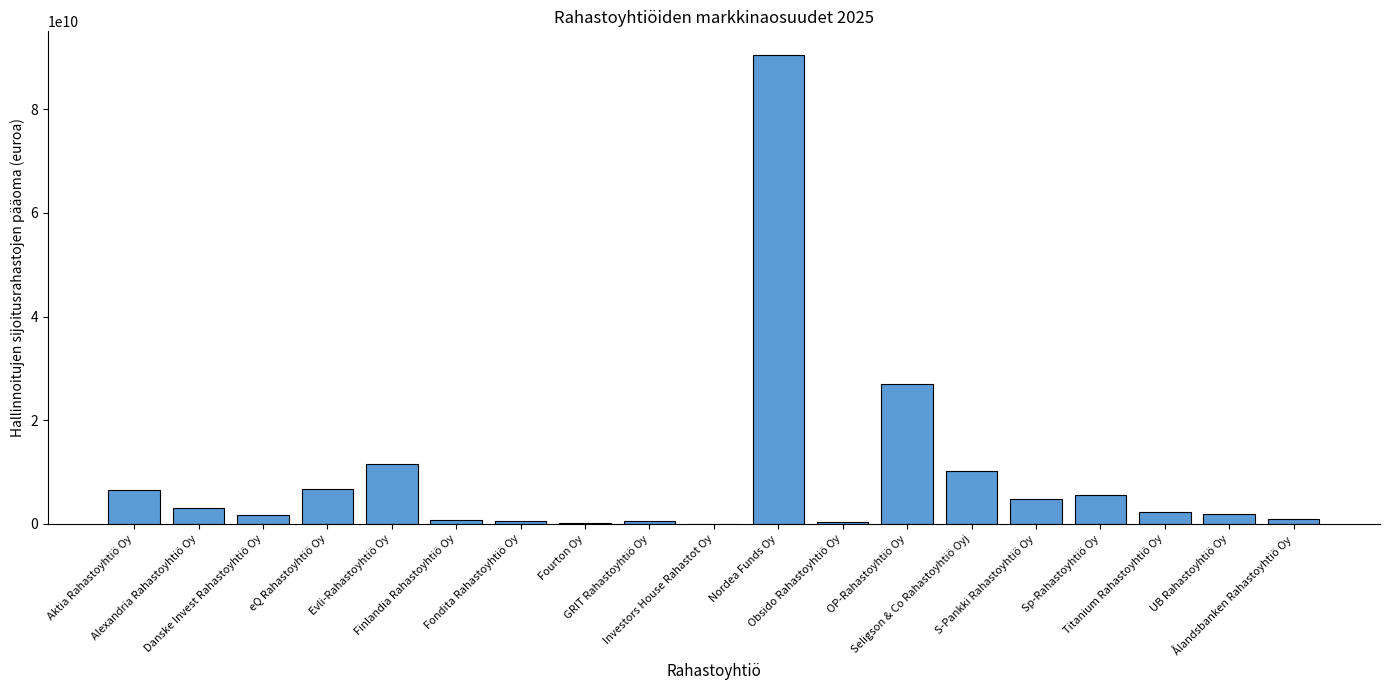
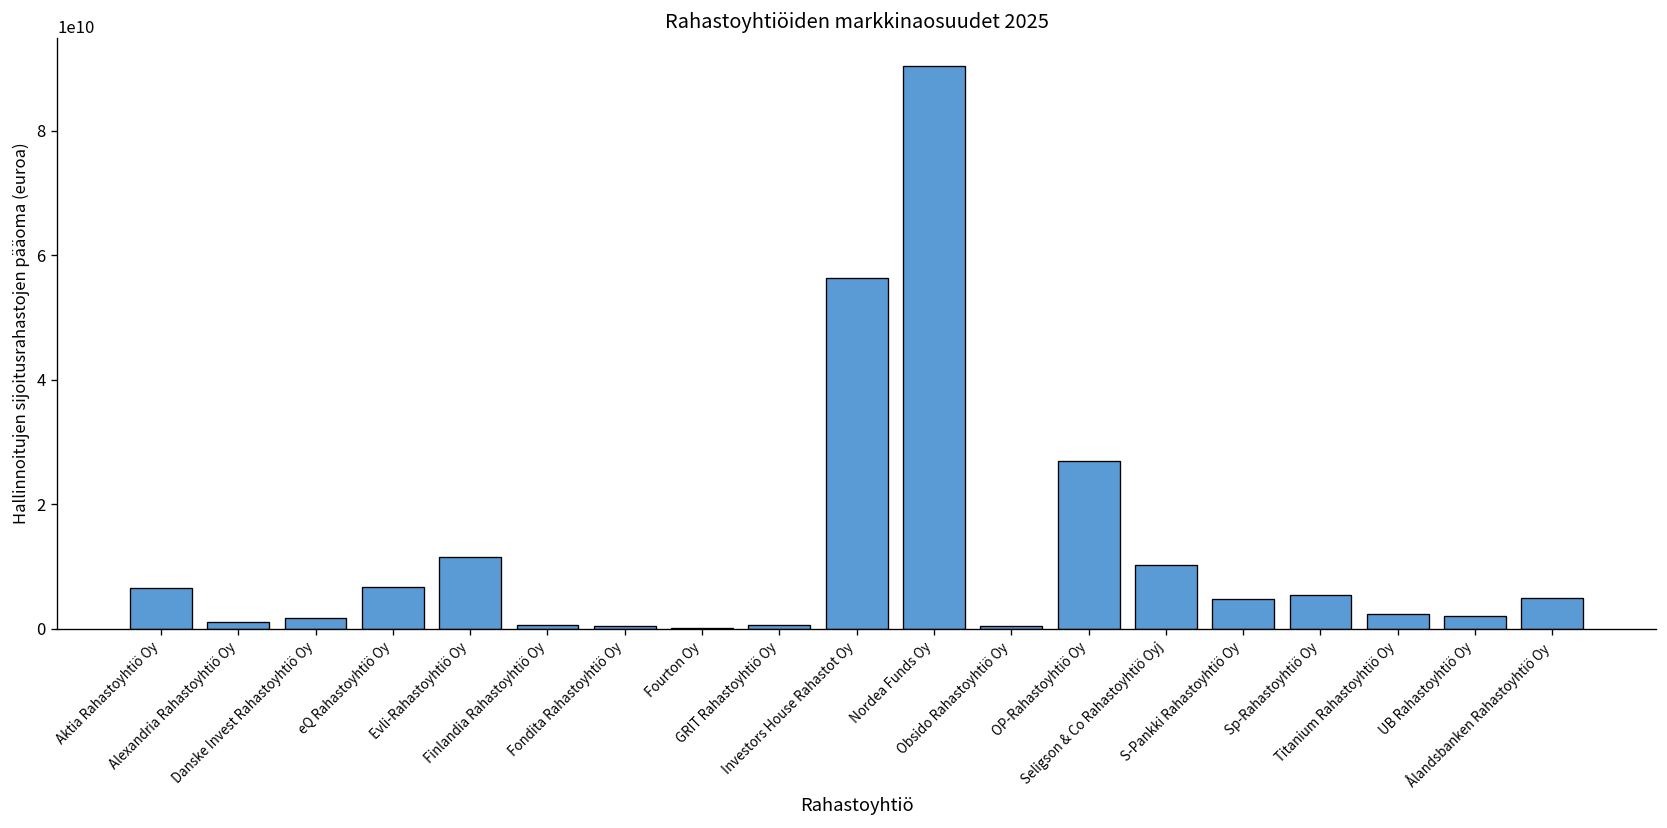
  {
    "Aktia Rahastoyhtiö Oy": 6000000000,
-   "Alexandria Rahastoyhtiö Oy": 3000000000,
+   "Alexandria Rahastoyhtiö Oy": 1000000000,
    "Danske Invest Rahastoyhtiö Oy": 2000000000,
    "eQ Rahastoyhtiö Oy": 7000000000,
    "Evli-Rahastoyhtiö Oy": 12000000000,
    "Finlandia Rahastoyhtiö Oy": 1000000000,
    "GRIT Rahastoyhtiö Oy": 1000000000,
-   "Investors House Rahastot Oy": 0,
+   "Investors House Rahastot Oy": 56000000000,
    "Nordea Funds Oy": 90000000000,
    "OP-Rahastoyhtiö Oy": 27000000000,
    "Seligson & Co Rahastoyhtiö Oyj": 10000000000,
    "S-Pankki Rahastoyhtiö Oy": 5000000000,
    "Sp-Rahastoyhtiö Oy": 5000000000,
    "Titanium Rahastoyhtiö Oy": 2000000000,
    "UB Rahastoyhtiö Oy": 2000000000,
-   "Ålandsbanken Rahastoyhtiö Oy": 1000000000
+   "Ålandsbanken Rahastoyhtiö Oy": 5000000000
  }
